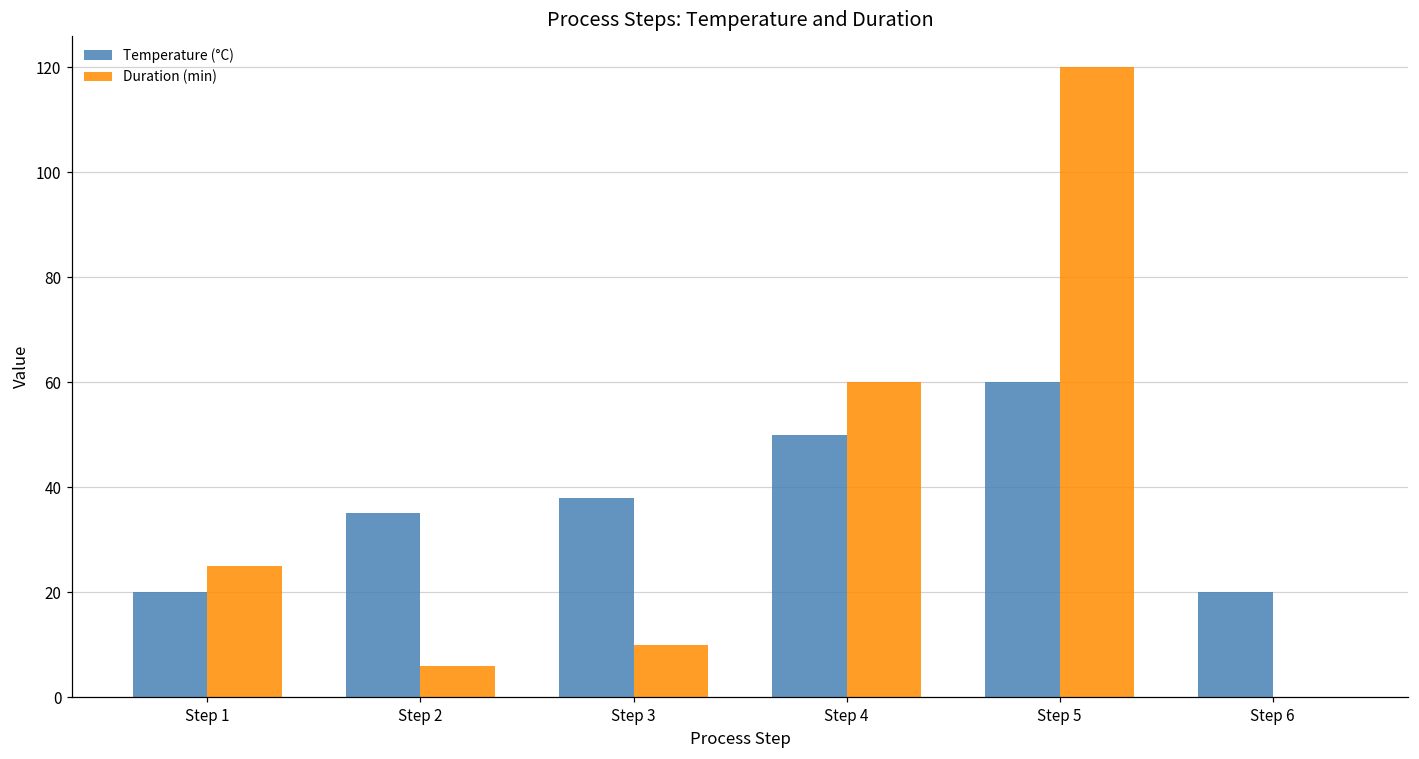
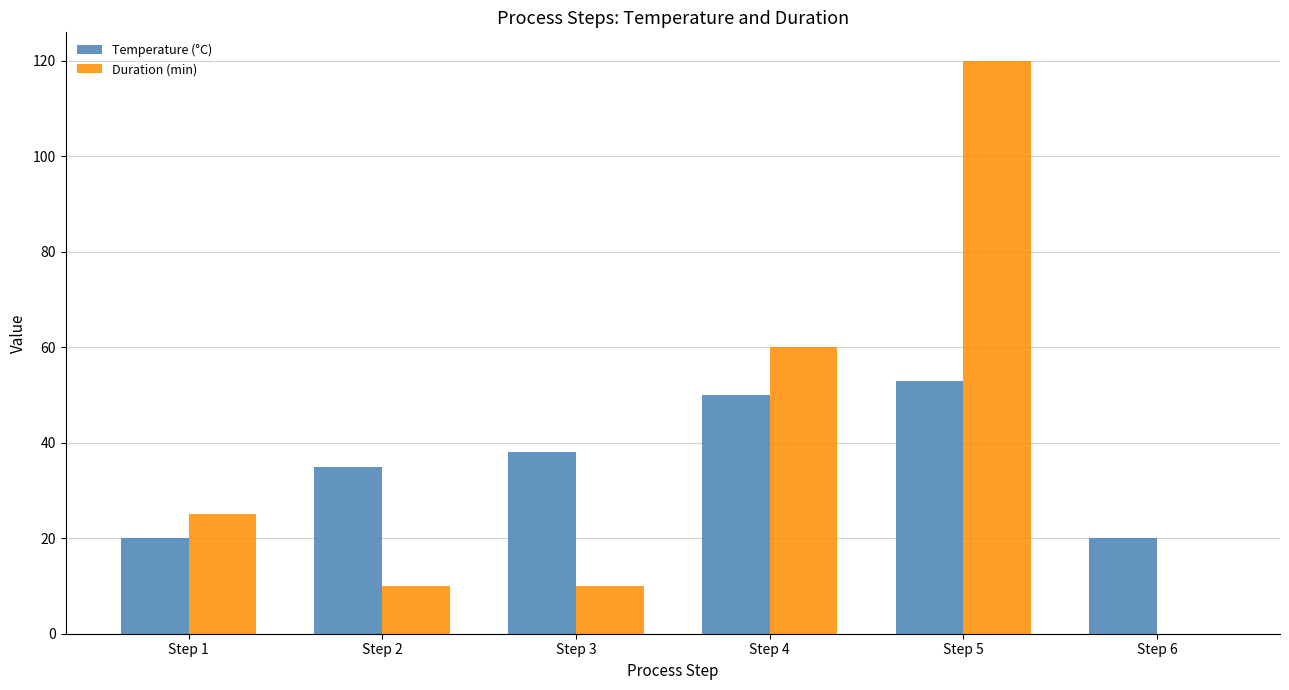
  {
    "Temperature (°C)": {
      "Step 1": 20,
      "Step 2": 35,
      "Step 3": 38,
      "Step 4": 50,
-     "Step 5": 60,
+     "Step 5": 53,
      "Step 6": 20
    },
    "Duration (min)": {
      "Step 1": 25,
-     "Step 2": 6,
+     "Step 2": 10,
      "Step 3": 10,
      "Step 4": 60,
      "Step 5": 120,
      "Step 6": 0
    }
  }
